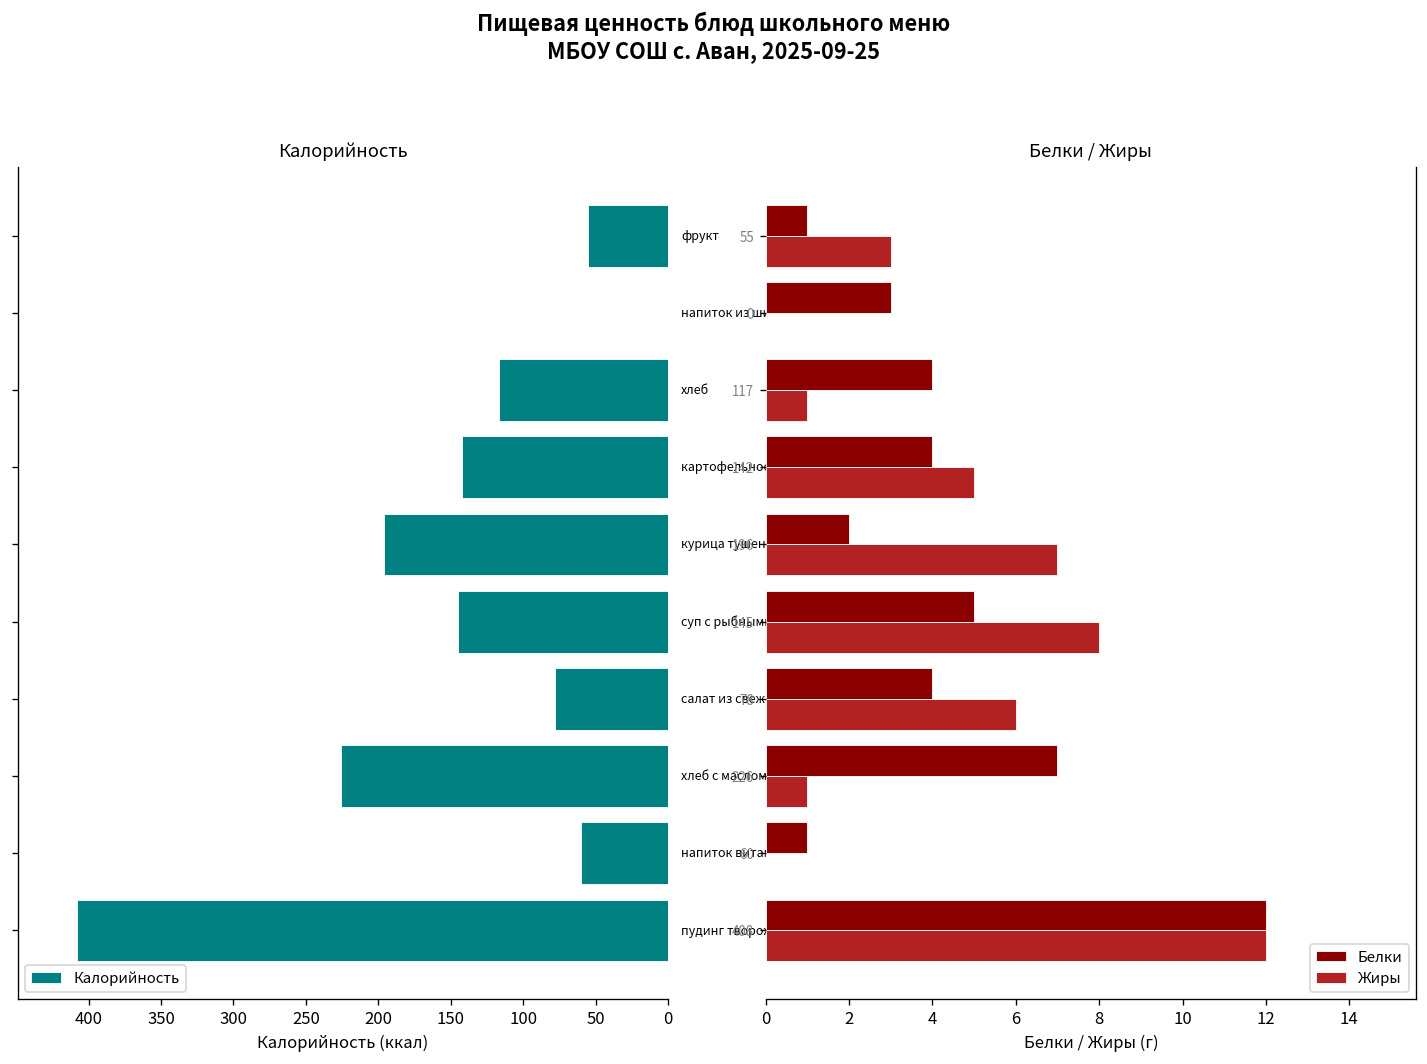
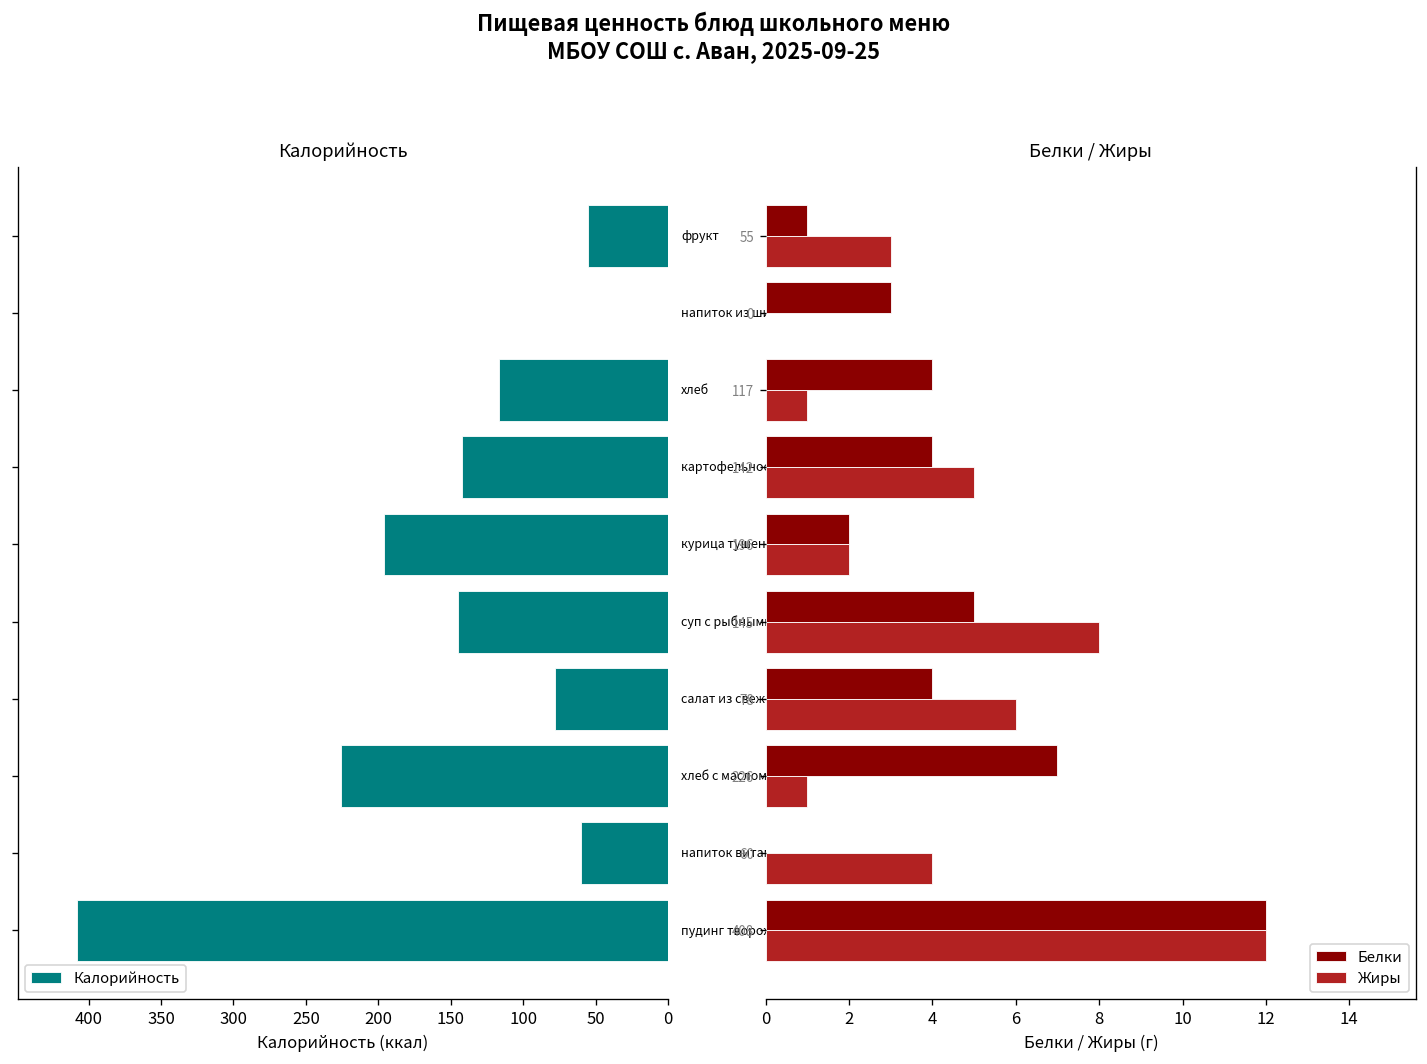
  {
    "Белки / Жиры": {
      "Белки": {
        "55": 1,
        "0": 3,
        "117": 4,
        "142": 4,
        "196": 2,
        "145": 5,
        "78": 4,
        "226": 7,
-       "60": 1,
+       "60": 0,
        "408": 12
      },
      "Жиры": {
        "55": 3,
        "0": 0,
        "117": 1,
        "142": 5,
-       "196": 7,
+       "196": 2,
        "145": 8,
        "78": 6,
        "226": 1,
-       "60": 0,
+       "60": 4,
        "408": 12
      }
    }
  }
